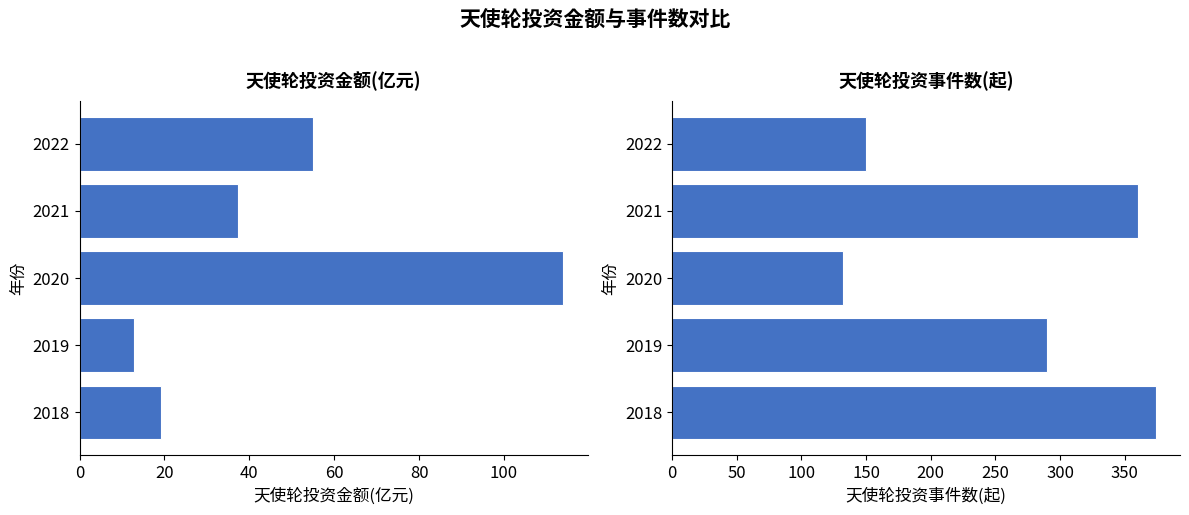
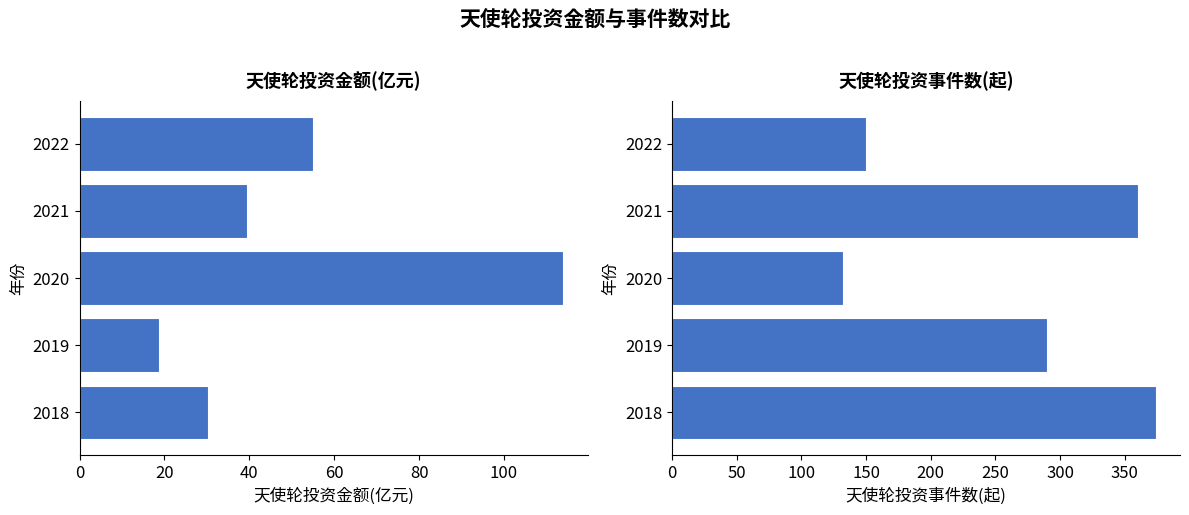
  {
    "天使轮投资金额(亿元)": {
      "2022": 55,
-     "2021": 37,
+     "2021": 40,
      "2020": 114,
-     "2019": 13,
-     "2018": 19
+     "2019": 19,
+     "2018": 30
    },
    "天使轮投资事件数(起)": {
      "2022": 150,
      "2021": 360,
      "2020": 132,
      "2019": 290,
      "2018": 374
    }
  }
